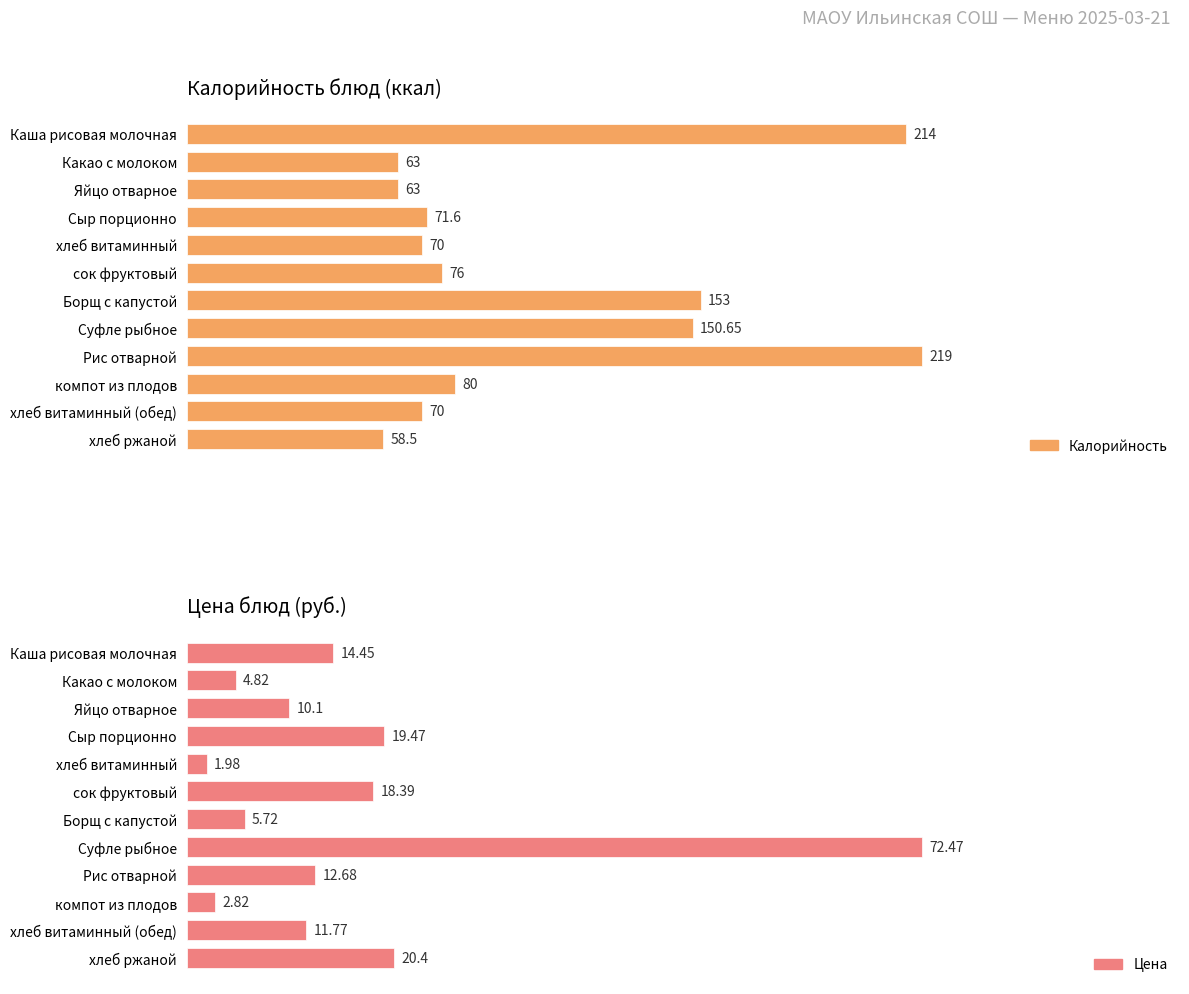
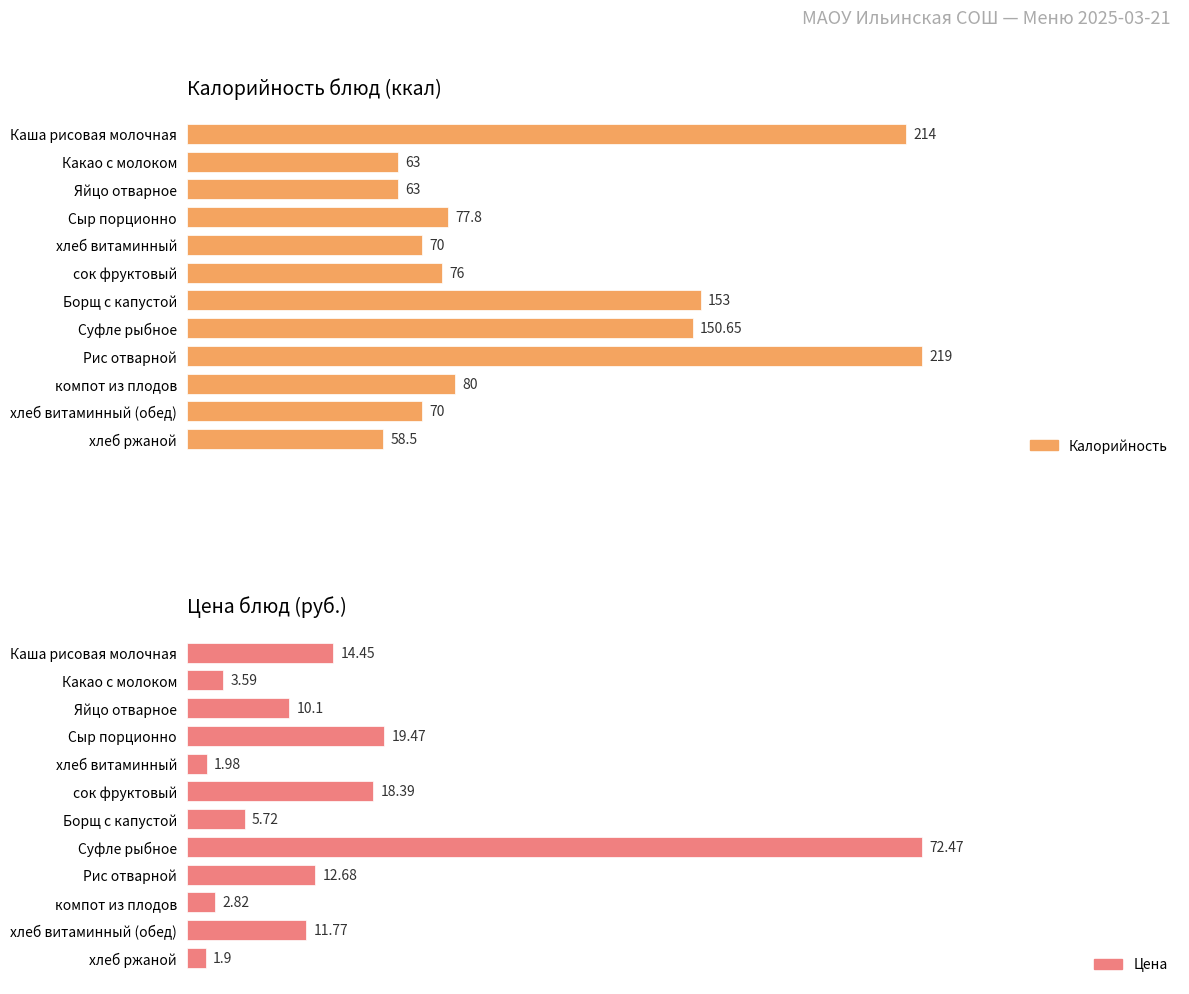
  {
    "Калорийность блюд (ккал)": {
      "Каша рисовая молочная": 214,
      "Какао с молоком": 63,
      "Яйцо отварное": 63,
-     "Сыр порционно": 71.6,
+     "Сыр порционно": 77.8,
      "хлеб витаминный": 70,
      "сок фруктовый": 76,
      "Борщ с капустой": 153,
      "Суфле рыбное": 150.65,
      "Рис отварной": 219,
      "компот из плодов": 80,
      "хлеб витаминный (обед)": 70,
      "хлеб ржаной": 58.5
    },
    "Цена блюд (руб.)": {
      "Каша рисовая молочная": 14.45,
-     "Какао с молоком": 4.82,
+     "Какао с молоком": 3.59,
      "Яйцо отварное": 10.1,
      "Сыр порционно": 19.47,
      "хлеб витаминный": 1.98,
      "сок фруктовый": 18.39,
      "Борщ с капустой": 5.72,
      "Суфле рыбное": 72.47,
      "Рис отварной": 12.68,
      "компот из плодов": 2.82,
      "хлеб витаминный (обед)": 11.77,
-     "хлеб ржаной": 20.4
+     "хлеб ржаной": 1.9
    }
  }
